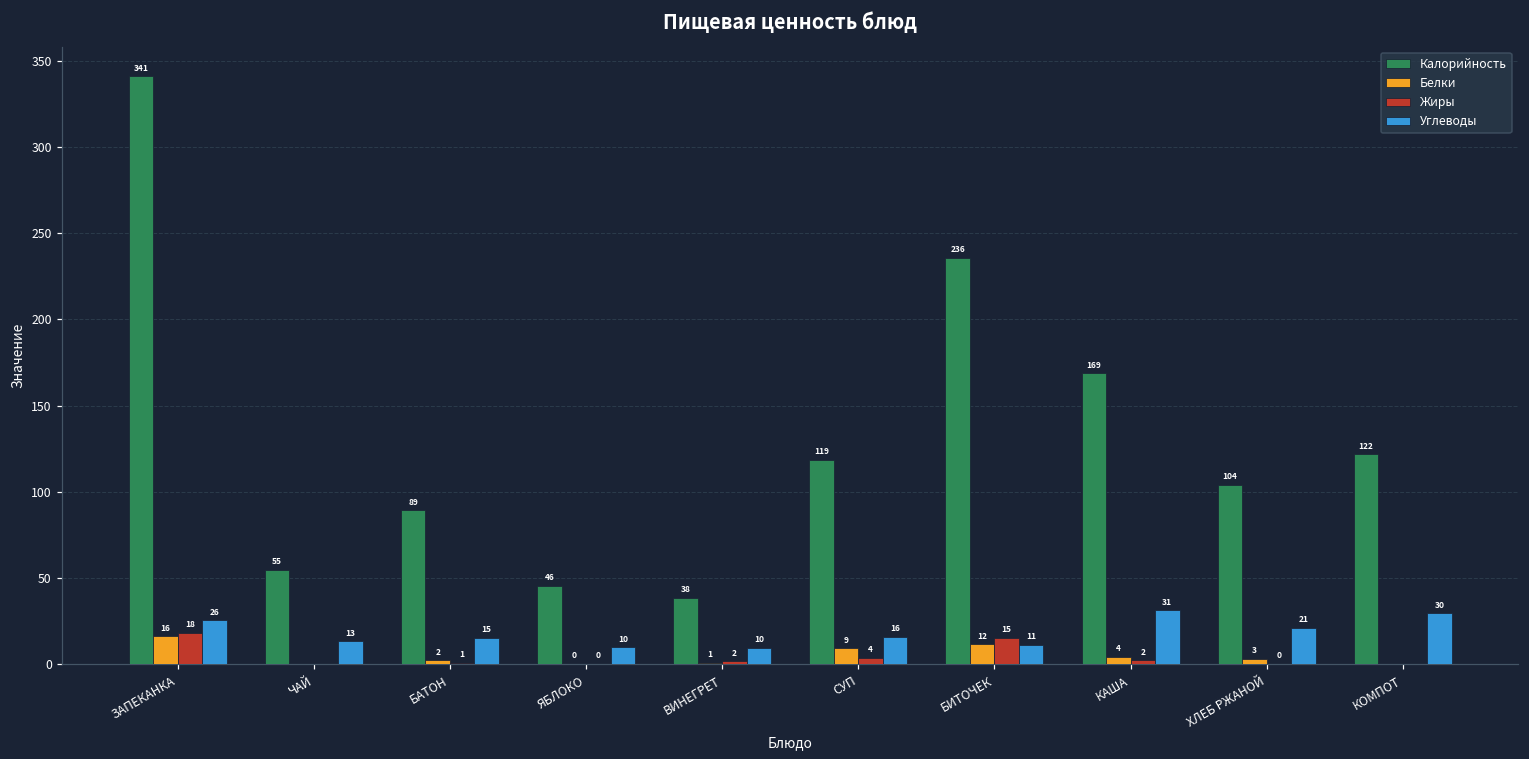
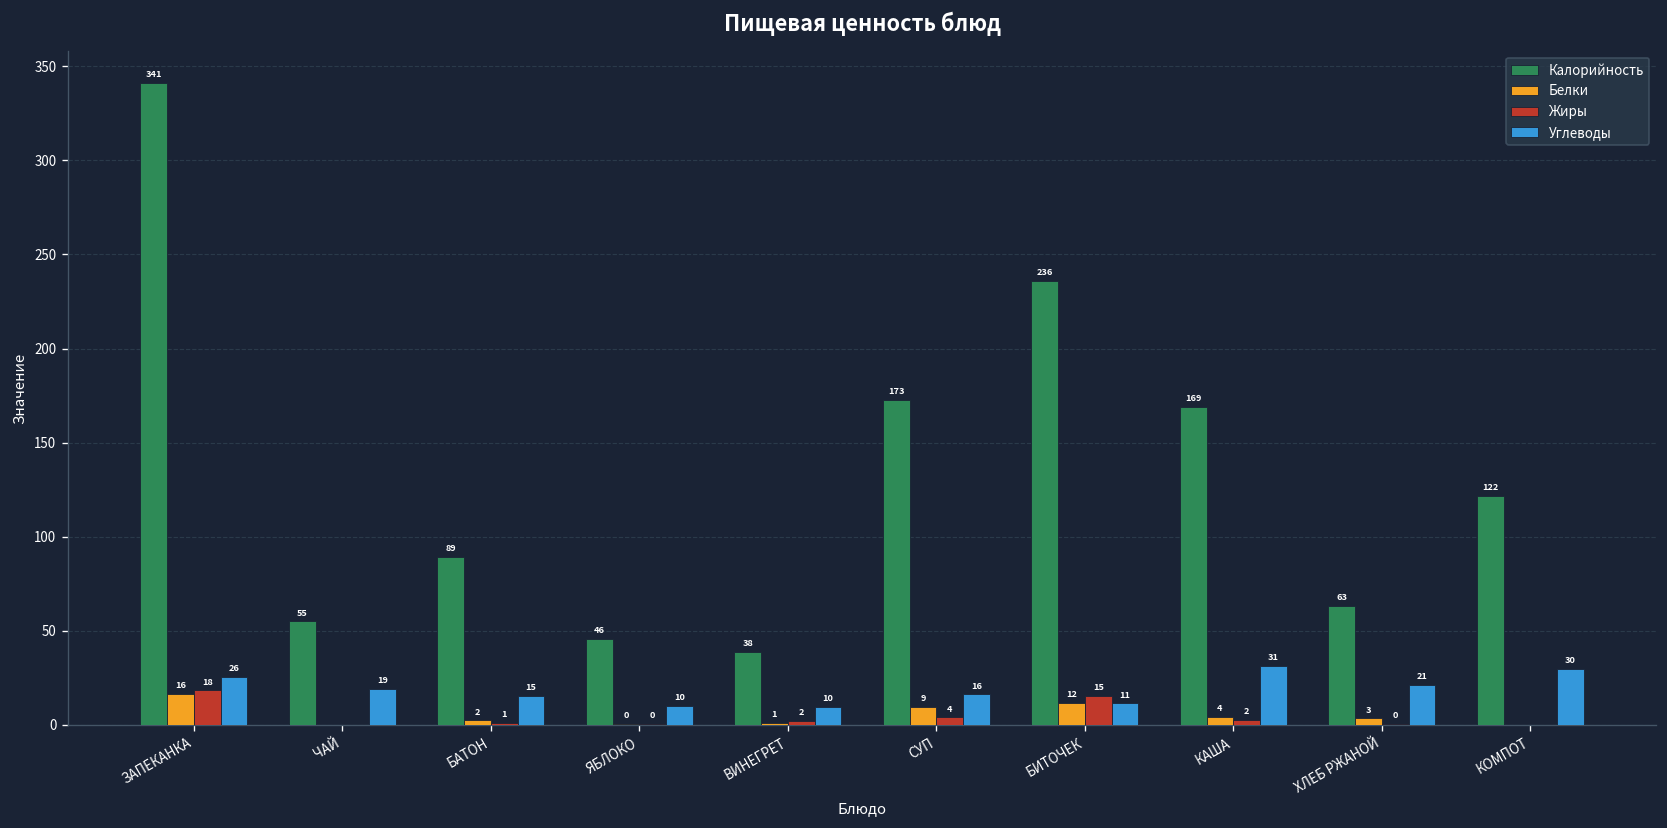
  {
    "Калорийность": {
      "ЗАПЕКАНКА": 341,
      "ЧАЙ": 55,
      "БАТОН": 89,
      "ЯБЛОКО": 46,
      "ВИНЕГРЕТ": 38,
-     "СУП": 119,
+     "СУП": 173,
      "БИТОЧЕК": 236,
      "КАША": 169,
-     "ХЛЕБ РЖАНОЙ": 104,
+     "ХЛЕБ РЖАНОЙ": 63,
      "КОМПОТ": 122
    },
    "Белки": {
      "ЗАПЕКАНКА": 16,
      "БАТОН": 2,
      "ЯБЛОКО": 0,
      "ВИНЕГРЕТ": 1,
      "СУП": 9,
      "БИТОЧЕК": 12,
      "КАША": 4,
      "ХЛЕБ РЖАНОЙ": 3
    },
    "Жиры": {
      "ЗАПЕКАНКА": 18,
      "БАТОН": 1,
      "ЯБЛОКО": 0,
      "ВИНЕГРЕТ": 2,
      "СУП": 4,
      "БИТОЧЕК": 15,
      "КАША": 2,
      "ХЛЕБ РЖАНОЙ": 0
    },
    "Углеводы": {
      "ЗАПЕКАНКА": 26,
-     "ЧАЙ": 13,
+     "ЧАЙ": 19,
      "БАТОН": 15,
      "ЯБЛОКО": 10,
      "ВИНЕГРЕТ": 10,
      "СУП": 16,
      "БИТОЧЕК": 11,
      "КАША": 31,
      "ХЛЕБ РЖАНОЙ": 21,
      "КОМПОТ": 30
    }
  }
